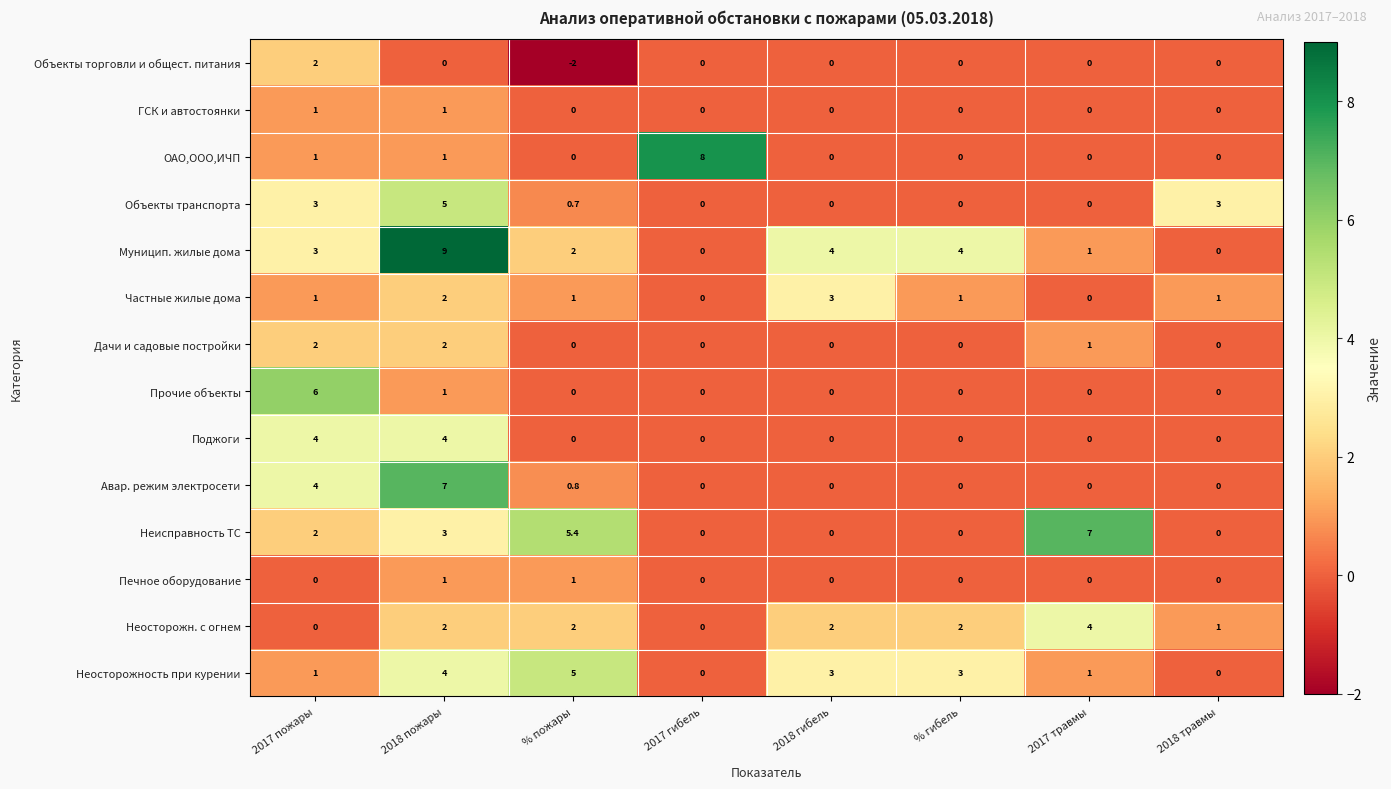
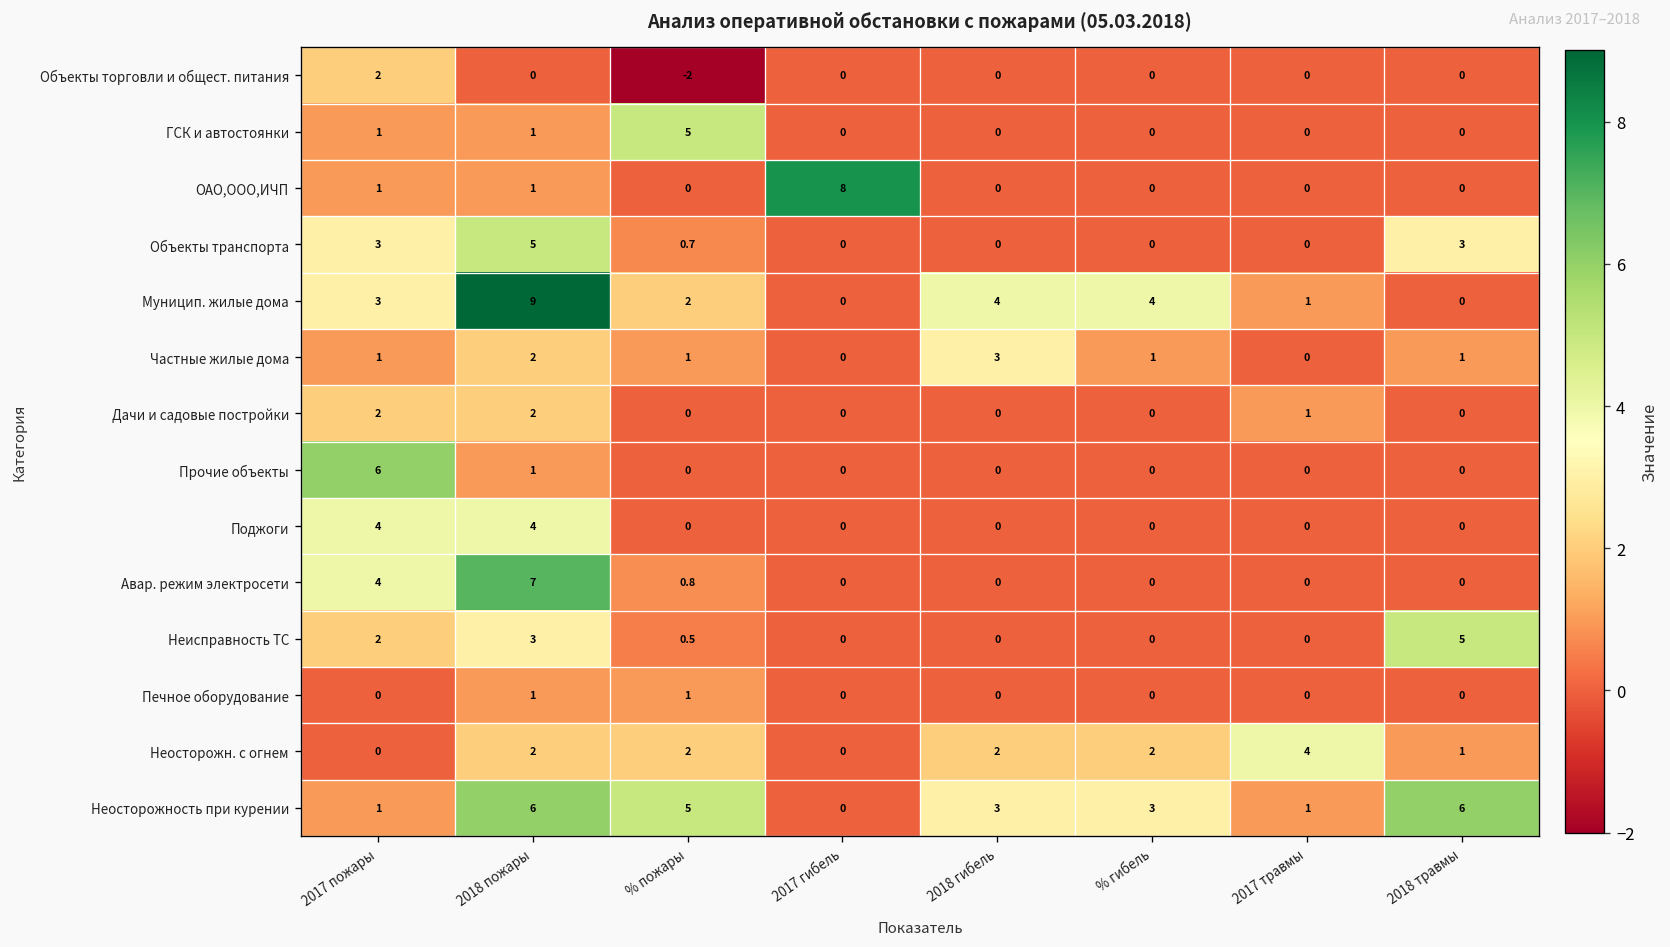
  {
    "Объекты торговли и общест. питания": {
      "2017 пожары": 2,
      "2018 пожары": 0,
      "% пожары": -2,
      "2017 гибель": 0,
      "2018 гибель": 0,
      "% гибель": 0,
      "2017 травмы": 0,
      "2018 травмы": 0
    },
    "ГСК и автостоянки": {
      "2017 пожары": 1,
      "2018 пожары": 1,
-     "% пожары": 0,
+     "% пожары": 5,
      "2017 гибель": 0,
      "2018 гибель": 0,
      "% гибель": 0,
      "2017 травмы": 0,
      "2018 травмы": 0
    },
    "ОАО,ООО,ИЧП": {
      "2017 пожары": 1,
      "2018 пожары": 1,
      "% пожары": 0,
      "2017 гибель": 8,
      "2018 гибель": 0,
      "% гибель": 0,
      "2017 травмы": 0,
      "2018 травмы": 0
    },
    "Объекты транспорта": {
      "2017 пожары": 3,
      "2018 пожары": 5,
      "% пожары": 0.7,
      "2017 гибель": 0,
      "2018 гибель": 0,
      "% гибель": 0,
      "2017 травмы": 0,
      "2018 травмы": 3
    },
    "Муницип. жилые дома": {
      "2017 пожары": 3,
      "2018 пожары": 9,
      "% пожары": 2,
      "2017 гибель": 0,
      "2018 гибель": 4,
      "% гибель": 4,
      "2017 травмы": 1,
      "2018 травмы": 0
    },
    "Частные жилые дома": {
      "2017 пожары": 1,
      "2018 пожары": 2,
      "% пожары": 1,
      "2017 гибель": 0,
      "2018 гибель": 3,
      "% гибель": 1,
      "2017 травмы": 0,
      "2018 травмы": 1
    },
    "Дачи и садовые постройки": {
      "2017 пожары": 2,
      "2018 пожары": 2,
      "% пожары": 0,
      "2017 гибель": 0,
      "2018 гибель": 0,
      "% гибель": 0,
      "2017 травмы": 1,
      "2018 травмы": 0
    },
    "Прочие объекты": {
      "2017 пожары": 6,
      "2018 пожары": 1,
      "% пожары": 0,
      "2017 гибель": 0,
      "2018 гибель": 0,
      "% гибель": 0,
      "2017 травмы": 0,
      "2018 травмы": 0
    },
    "Поджоги": {
      "2017 пожары": 4,
      "2018 пожары": 4,
      "% пожары": 0,
      "2017 гибель": 0,
      "2018 гибель": 0,
      "% гибель": 0,
      "2017 травмы": 0,
      "2018 травмы": 0
    },
    "Авар. режим электросети": {
      "2017 пожары": 4,
      "2018 пожары": 7,
      "% пожары": 0.8,
      "2017 гибель": 0,
      "2018 гибель": 0,
      "% гибель": 0,
      "2017 травмы": 0,
      "2018 травмы": 0
    },
    "Неисправность ТС": {
      "2017 пожары": 2,
      "2018 пожары": 3,
-     "% пожары": 5.4,
+     "% пожары": 0.5,
      "2017 гибель": 0,
      "2018 гибель": 0,
      "% гибель": 0,
-     "2017 травмы": 7,
-     "2018 травмы": 0
+     "2017 травмы": 0,
+     "2018 травмы": 5
    },
    "Печное оборудование": {
      "2017 пожары": 0,
      "2018 пожары": 1,
      "% пожары": 1,
      "2017 гибель": 0,
      "2018 гибель": 0,
      "% гибель": 0,
      "2017 травмы": 0,
      "2018 травмы": 0
    },
    "Неосторожн. с огнем": {
      "2017 пожары": 0,
      "2018 пожары": 2,
      "% пожары": 2,
      "2017 гибель": 0,
      "2018 гибель": 2,
      "% гибель": 2,
      "2017 травмы": 4,
      "2018 травмы": 1
    },
    "Неосторожность при курении": {
      "2017 пожары": 1,
-     "2018 пожары": 4,
+     "2018 пожары": 6,
      "% пожары": 5,
      "2017 гибель": 0,
      "2018 гибель": 3,
      "% гибель": 3,
      "2017 травмы": 1,
-     "2018 травмы": 0
+     "2018 травмы": 6
    }
  }
